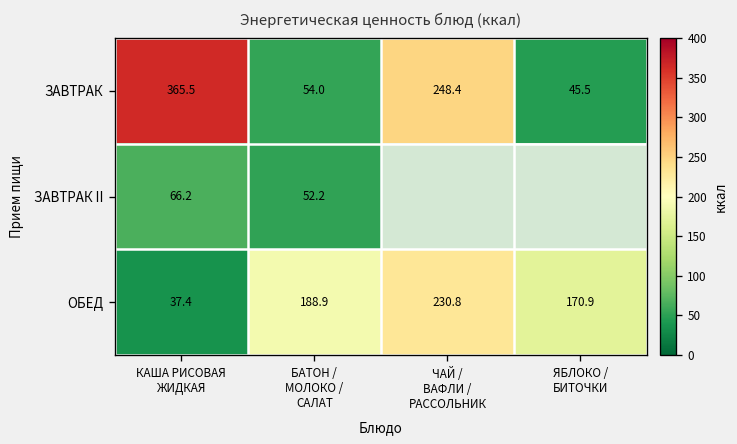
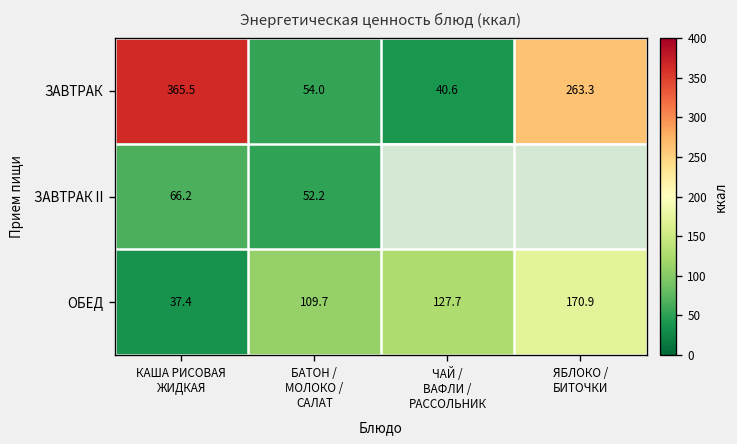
  {
    "ЗАВТРАК": {
      "КАША РИСОВАЯ ЖИДКАЯ": 365.5,
      "БАТОН / МОЛОКО / САЛАТ": 54.0,
-     "ЧАЙ / ВАФЛИ / РАССОЛЬНИК": 248.4,
-     "ЯБЛОКО / БИТОЧКИ": 45.5
+     "ЧАЙ / ВАФЛИ / РАССОЛЬНИК": 40.6,
+     "ЯБЛОКО / БИТОЧКИ": 263.3
    },
    "ЗАВТРАК II": {
      "КАША РИСОВАЯ ЖИДКАЯ": 66.2,
      "БАТОН / МОЛОКО / САЛАТ": 52.2
    },
    "ОБЕД": {
      "КАША РИСОВАЯ ЖИДКАЯ": 37.4,
-     "БАТОН / МОЛОКО / САЛАТ": 188.9,
-     "ЧАЙ / ВАФЛИ / РАССОЛЬНИК": 230.8,
+     "БАТОН / МОЛОКО / САЛАТ": 109.7,
+     "ЧАЙ / ВАФЛИ / РАССОЛЬНИК": 127.7,
      "ЯБЛОКО / БИТОЧКИ": 170.9
    }
  }
